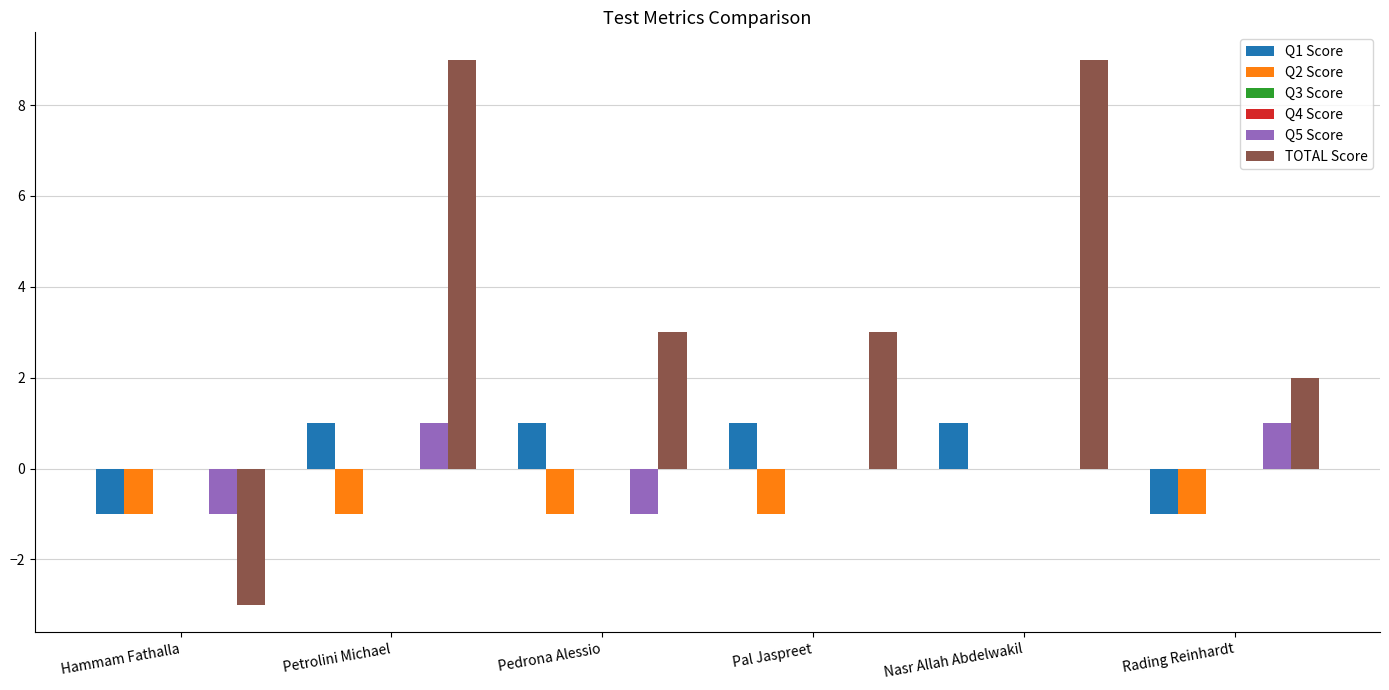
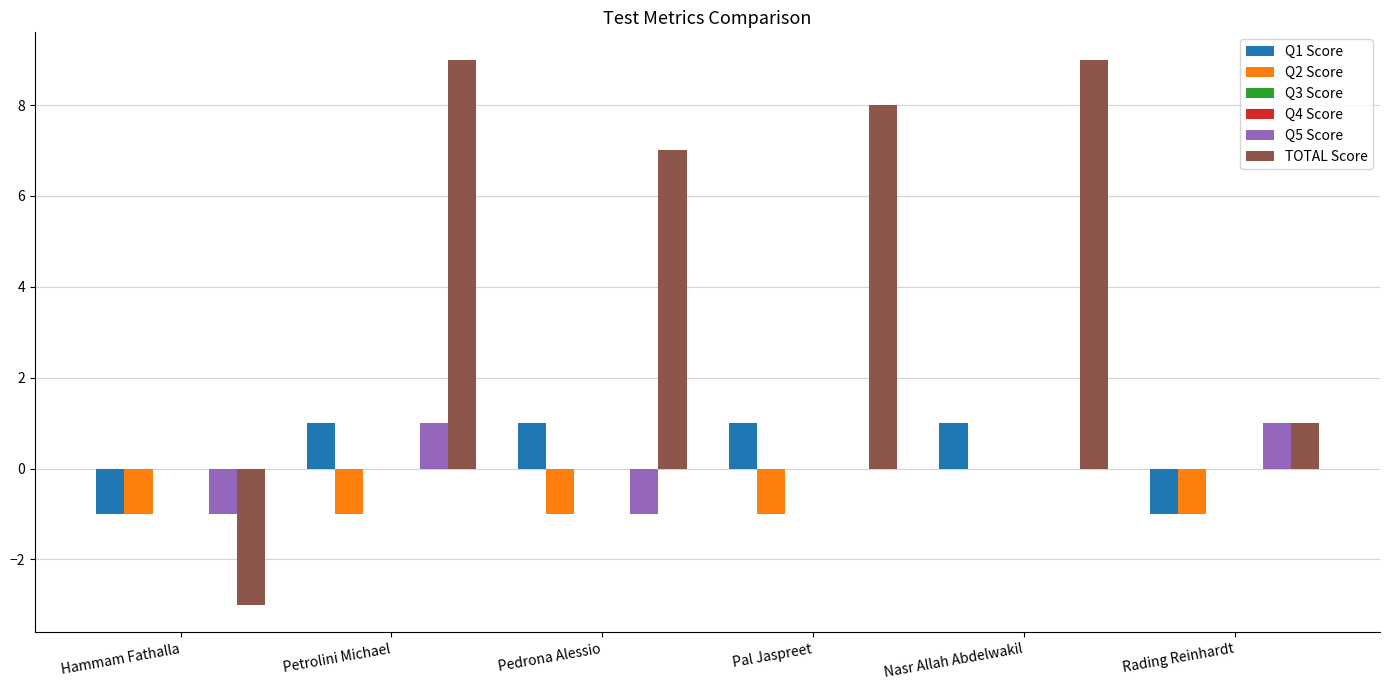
  {
    "Q1 Score": {
      "Hammam Fathalla": -1,
      "Petrolini Michael": 1,
      "Pedrona Alessio": 1,
      "Pal Jaspreet": 1,
      "Nasr Allah Abdelwakil": 1,
      "Rading Reinhardt": -1
    },
    "Q2 Score": {
      "Hammam Fathalla": -1,
      "Petrolini Michael": -1,
      "Pedrona Alessio": -1,
      "Pal Jaspreet": -1,
      "Nasr Allah Abdelwakil": 0,
      "Rading Reinhardt": -1
    },
    "Q3 Score": {
      "Hammam Fathalla": 0,
      "Petrolini Michael": 0,
      "Pedrona Alessio": 0,
      "Pal Jaspreet": 0,
      "Nasr Allah Abdelwakil": 0,
      "Rading Reinhardt": 0
    },
    "Q4 Score": {
      "Hammam Fathalla": 0,
      "Petrolini Michael": 0,
      "Pedrona Alessio": 0,
      "Pal Jaspreet": 0,
      "Nasr Allah Abdelwakil": 0,
      "Rading Reinhardt": 0
    },
    "Q5 Score": {
      "Hammam Fathalla": -1,
      "Petrolini Michael": 1,
      "Pedrona Alessio": -1,
      "Pal Jaspreet": 0,
      "Nasr Allah Abdelwakil": 0,
      "Rading Reinhardt": 1
    },
    "TOTAL Score": {
      "Hammam Fathalla": -3,
      "Petrolini Michael": 9,
-     "Pedrona Alessio": 3,
-     "Pal Jaspreet": 3,
+     "Pedrona Alessio": 7,
+     "Pal Jaspreet": 8,
      "Nasr Allah Abdelwakil": 9,
-     "Rading Reinhardt": 2
+     "Rading Reinhardt": 1
    }
  }
